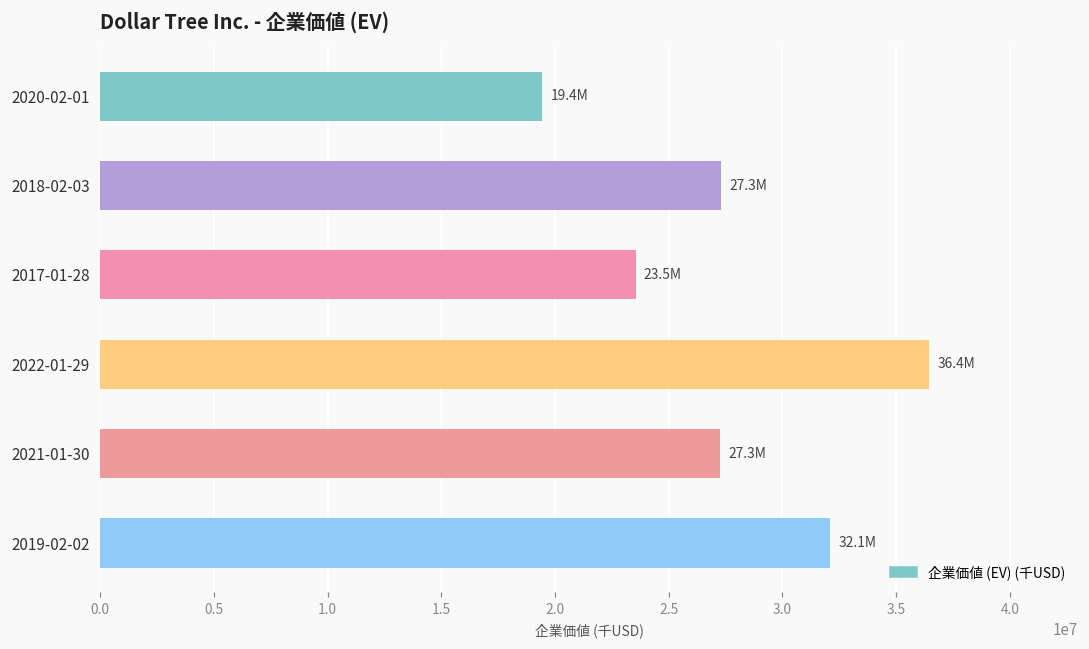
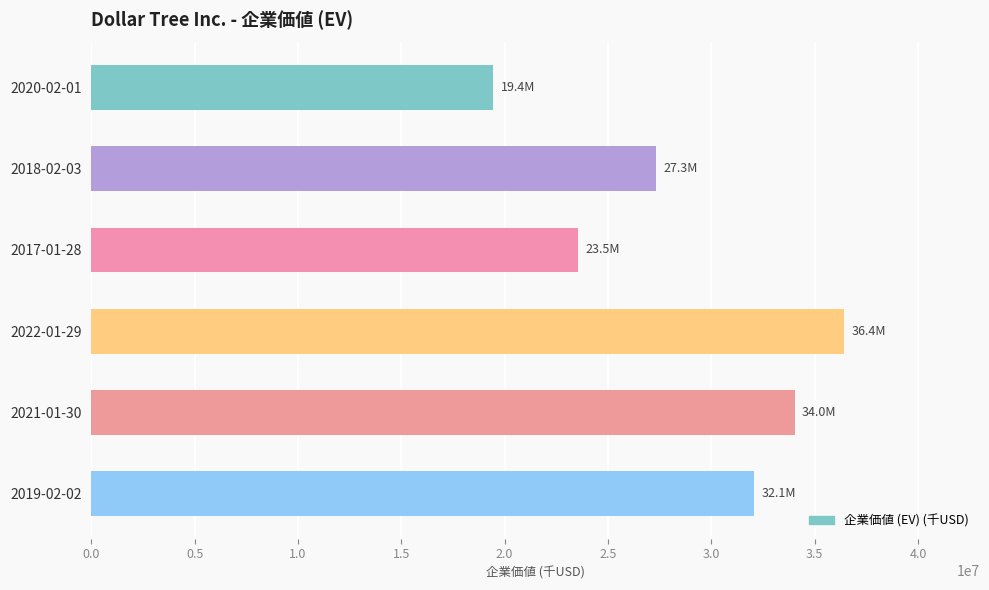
  {
    "2020-02-01": "19.4M",
    "2018-02-03": "27.3M",
    "2017-01-28": "23.5M",
    "2022-01-29": "36.4M",
-   "2021-01-30": "27.3M",
+   "2021-01-30": "34.0M",
    "2019-02-02": "32.1M"
  }
